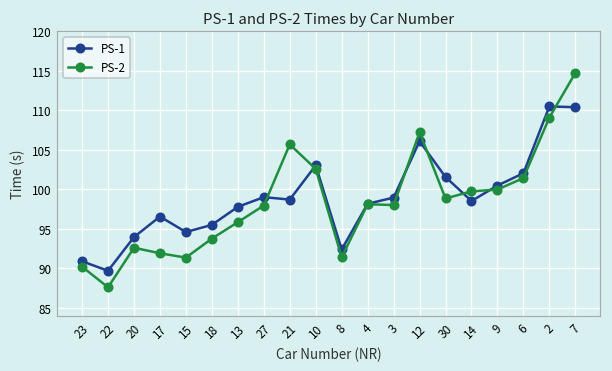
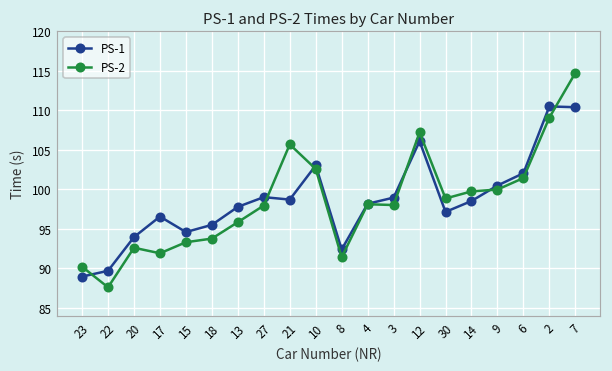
  {
    "PS-1": {
-     "23": 91,
+     "23": 89,
      "22": 90,
      "20": 94,
      "17": 97,
      "15": 95,
      "18": 95,
      "13": 98,
      "27": 99,
      "21": 99,
      "10": 103,
      "8": 92,
      "3": 99,
      "12": 106,
-     "30": 102,
+     "30": 97,
      "14": 99,
      "9": 100,
      "6": 102,
      "2": 110,
      "7": 110
    },
    "PS-2": {
      "23": 90,
      "22": 88,
      "20": 93,
      "17": 92,
-     "15": 91,
+     "15": 93,
      "18": 94,
      "13": 96,
      "27": 98,
      "21": 106,
      "10": 103,
      "8": 91,
      "3": 98,
      "12": 107,
      "30": 99,
      "14": 100,
      "9": 100,
      "6": 101,
      "2": 109,
      "7": 115
    }
  }
